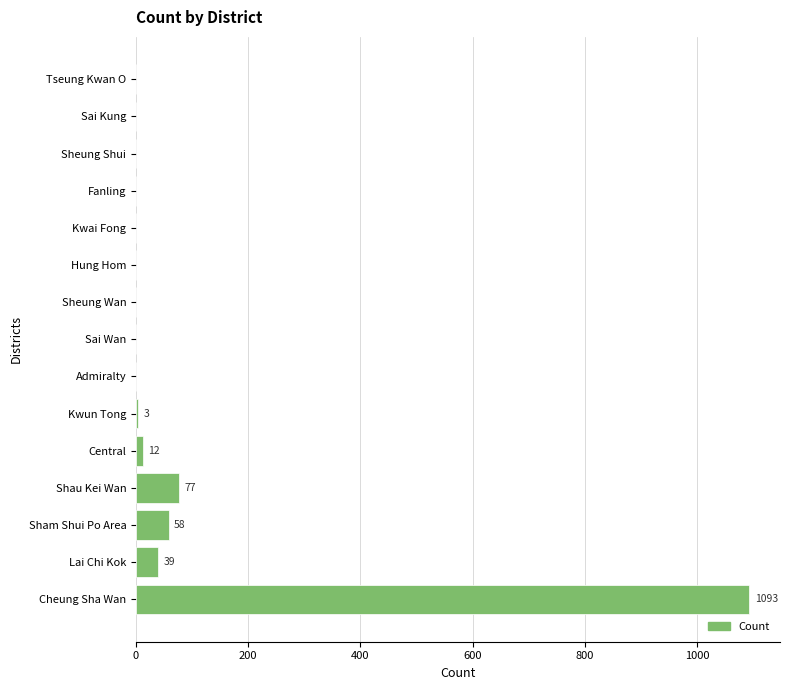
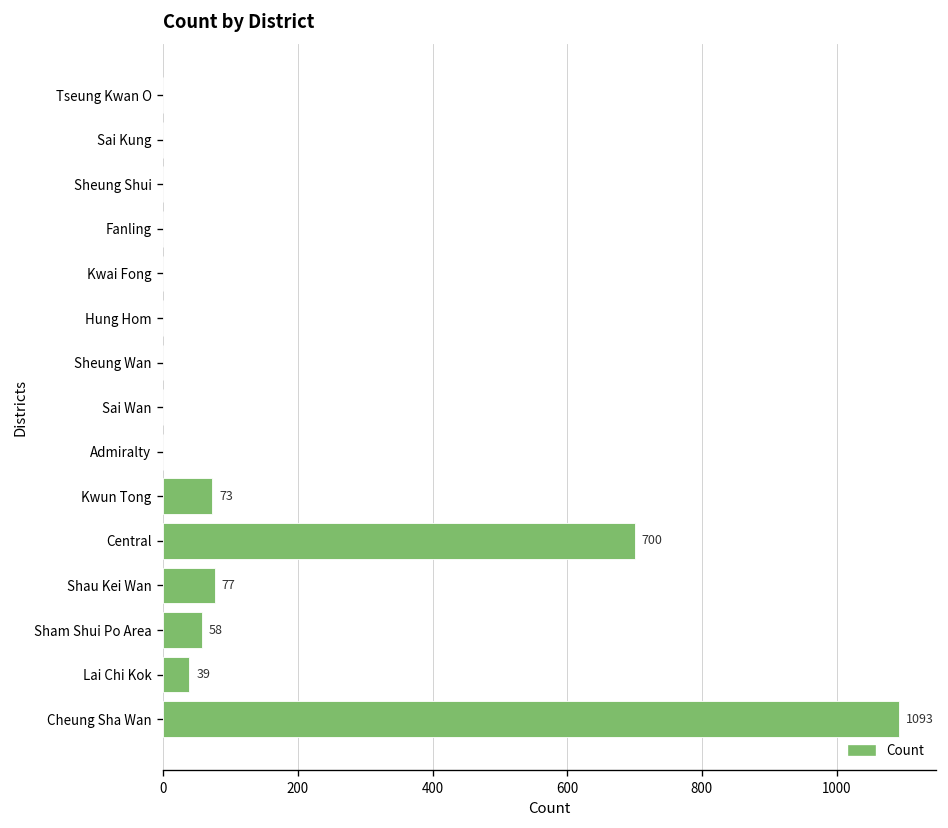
  {
-   "Kwun Tong": 3,
-   "Central": 12,
+   "Kwun Tong": 73,
+   "Central": 700,
    "Shau Kei Wan": 77,
    "Sham Shui Po Area": 58,
    "Lai Chi Kok": 39,
    "Cheung Sha Wan": 1093
  }
